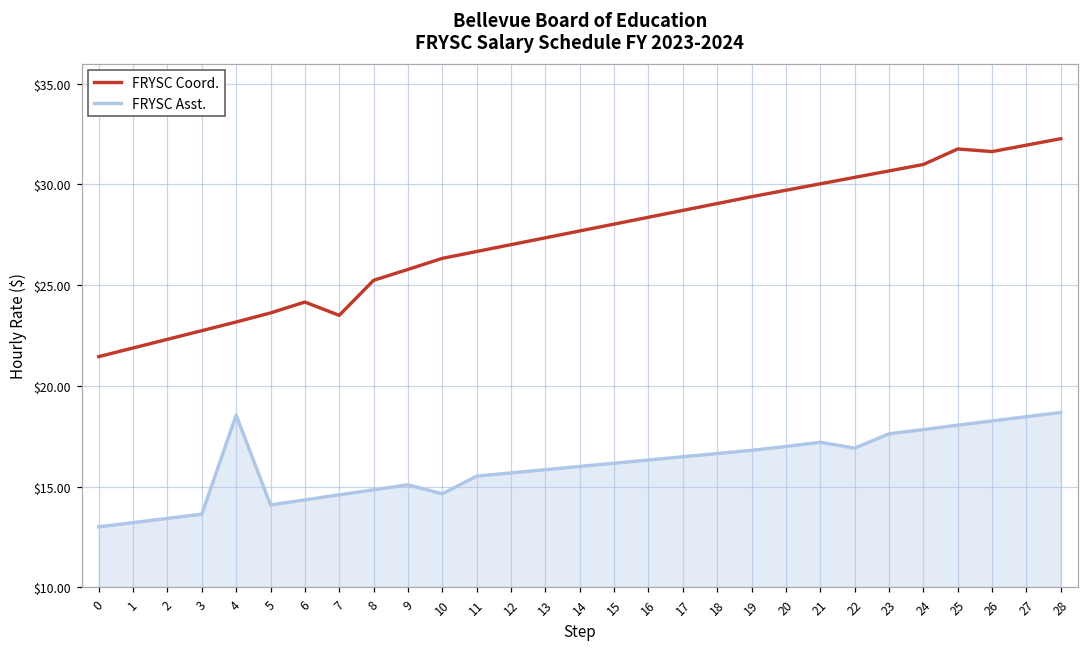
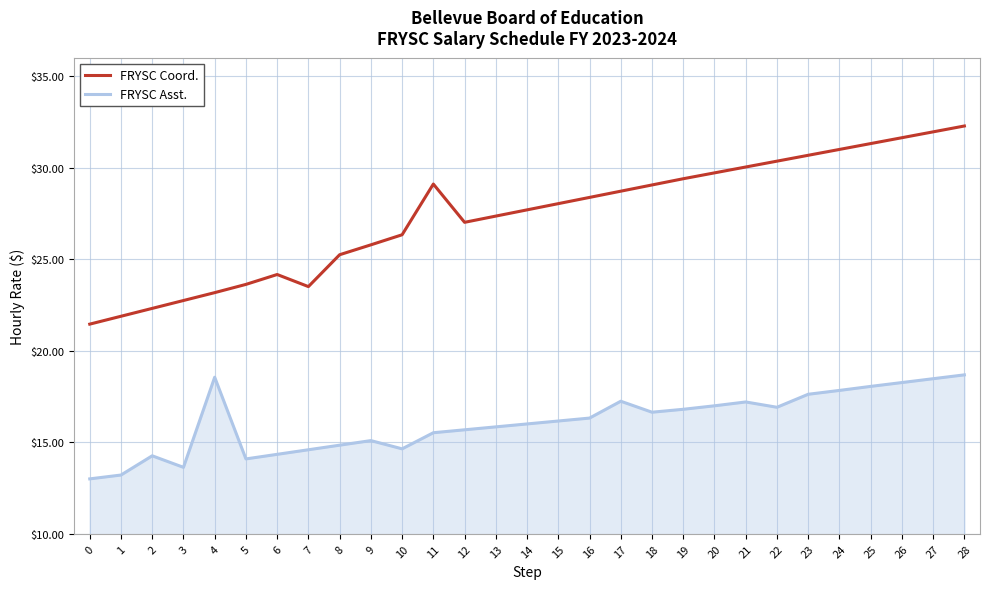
  {
    "FRYSC Coord.": {
      "0": "$21.5",
      "1": "$21.9",
      "2": "$22.3",
      "3": "$22.7",
      "4": "$23.2",
      "5": "$23.6",
      "6": "$24.2",
      "7": "$23.5",
      "8": "$25.2",
      "9": "$25.8",
      "10": "$26.3",
-     "11": "$26.7",
+     "11": "$29.1",
      "12": "$27.0",
      "13": "$27.4",
      "14": "$27.7",
      "15": "$28.0",
      "16": "$28.4",
      "17": "$28.7",
      "18": "$29.1",
      "19": "$29.4",
      "20": "$29.7",
      "21": "$30.0",
      "22": "$30.4",
      "23": "$30.7",
      "24": "$31.0",
-     "25": "$31.8",
+     "25": "$31.3",
      "26": "$31.6",
      "27": "$32.0",
      "28": "$32.3"
    },
    "FRYSC Asst.": {
      "0": "$13.0",
      "1": "$13.2",
-     "2": "$13.4",
+     "2": "$14.3",
      "3": "$13.6",
      "4": "$18.6",
      "5": "$14.1",
      "6": "$14.3",
      "7": "$14.6",
      "8": "$14.8",
      "9": "$15.1",
      "10": "$14.6",
      "11": "$15.5",
      "12": "$15.7",
      "13": "$15.8",
      "14": "$16.0",
      "15": "$16.2",
      "16": "$16.3",
-     "17": "$16.5",
+     "17": "$17.2",
      "18": "$16.6",
      "19": "$16.8",
      "20": "$17.0",
      "21": "$17.2",
      "22": "$16.9",
      "23": "$17.6",
      "24": "$17.8",
      "25": "$18.1",
      "26": "$18.3",
      "27": "$18.5",
      "28": "$18.7"
    }
  }
